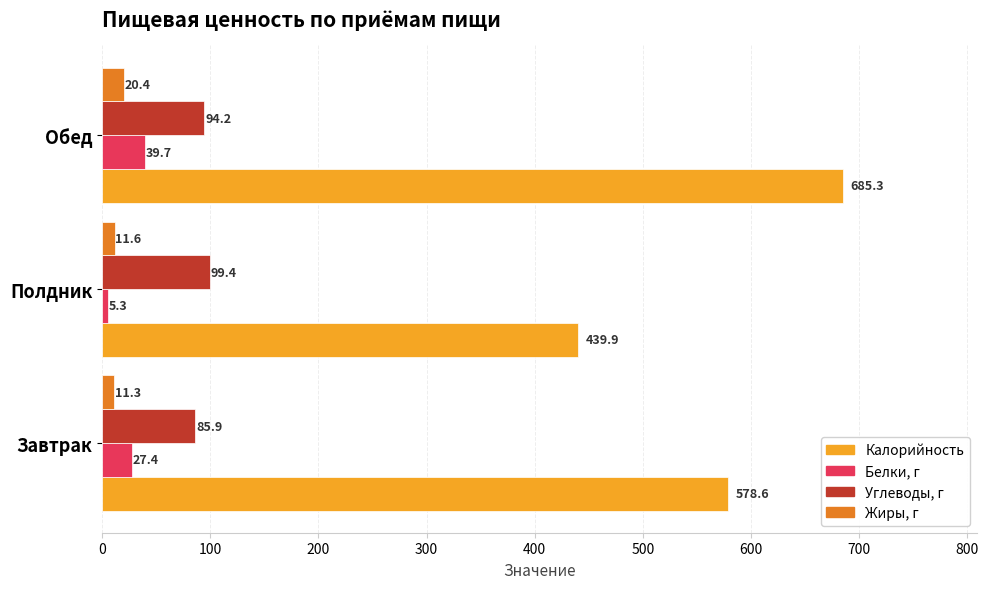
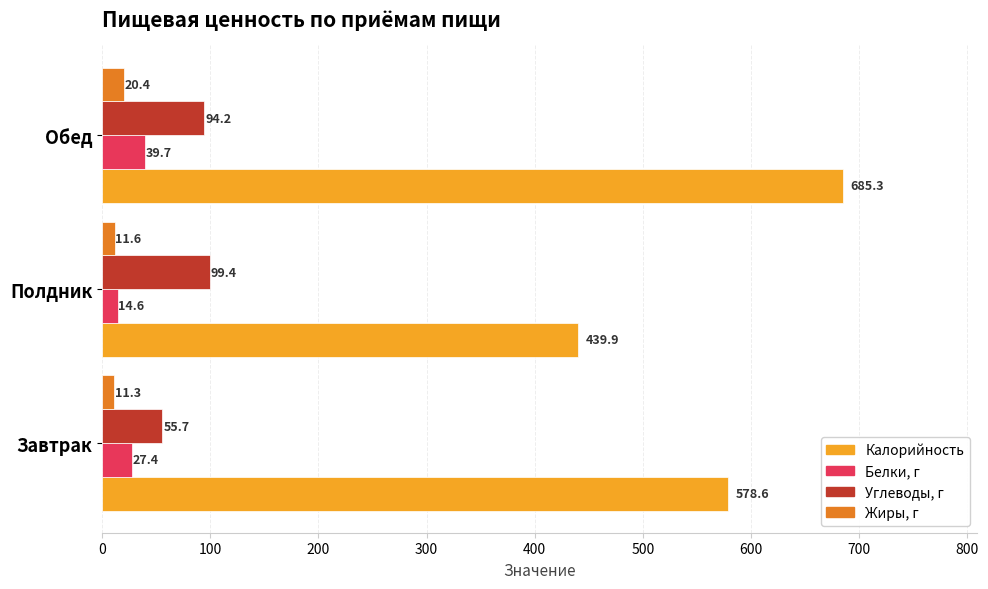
  {
    "Белки, г": {
      "Обед": 39.7,
-     "Полдник": 5.3,
+     "Полдник": 14.6,
      "Завтрак": 27.4
    },
    "Углеводы, г": {
      "Обед": 94.2,
      "Полдник": 99.4,
-     "Завтрак": 85.9
+     "Завтрак": 55.7
    }
  }
